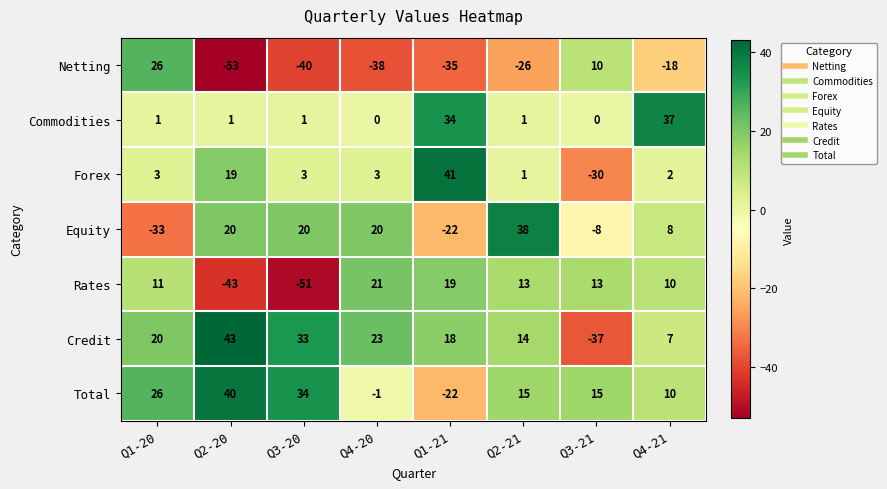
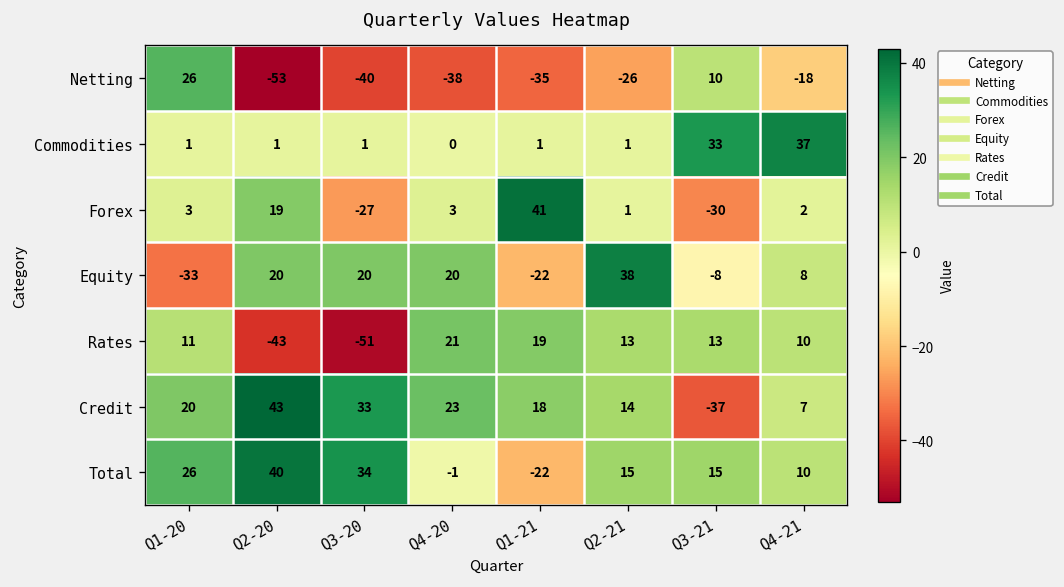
  {
    "Netting": {
      "Q1-20": 26,
      "Q2-20": -53,
      "Q3-20": -40,
      "Q4-20": -38,
      "Q1-21": -35,
      "Q2-21": -26,
      "Q3-21": 10,
      "Q4-21": -18
    },
    "Commodities": {
      "Q1-20": 1,
      "Q2-20": 1,
      "Q3-20": 1,
      "Q4-20": 0,
-     "Q1-21": 34,
+     "Q1-21": 1,
      "Q2-21": 1,
-     "Q3-21": 0,
+     "Q3-21": 33,
      "Q4-21": 37
    },
    "Forex": {
      "Q1-20": 3,
      "Q2-20": 19,
-     "Q3-20": 3,
+     "Q3-20": -27,
      "Q4-20": 3,
      "Q1-21": 41,
      "Q2-21": 1,
      "Q3-21": -30,
      "Q4-21": 2
    },
    "Equity": {
      "Q1-20": -33,
      "Q2-20": 20,
      "Q3-20": 20,
      "Q4-20": 20,
      "Q1-21": -22,
      "Q2-21": 38,
      "Q3-21": -8,
      "Q4-21": 8
    },
    "Rates": {
      "Q1-20": 11,
      "Q2-20": -43,
      "Q3-20": -51,
      "Q4-20": 21,
      "Q1-21": 19,
      "Q2-21": 13,
      "Q3-21": 13,
      "Q4-21": 10
    },
    "Credit": {
      "Q1-20": 20,
      "Q2-20": 43,
      "Q3-20": 33,
      "Q4-20": 23,
      "Q1-21": 18,
      "Q2-21": 14,
      "Q3-21": -37,
      "Q4-21": 7
    },
    "Total": {
      "Q1-20": 26,
      "Q2-20": 40,
      "Q3-20": 34,
      "Q4-20": -1,
      "Q1-21": -22,
      "Q2-21": 15,
      "Q3-21": 15,
      "Q4-21": 10
    }
  }
